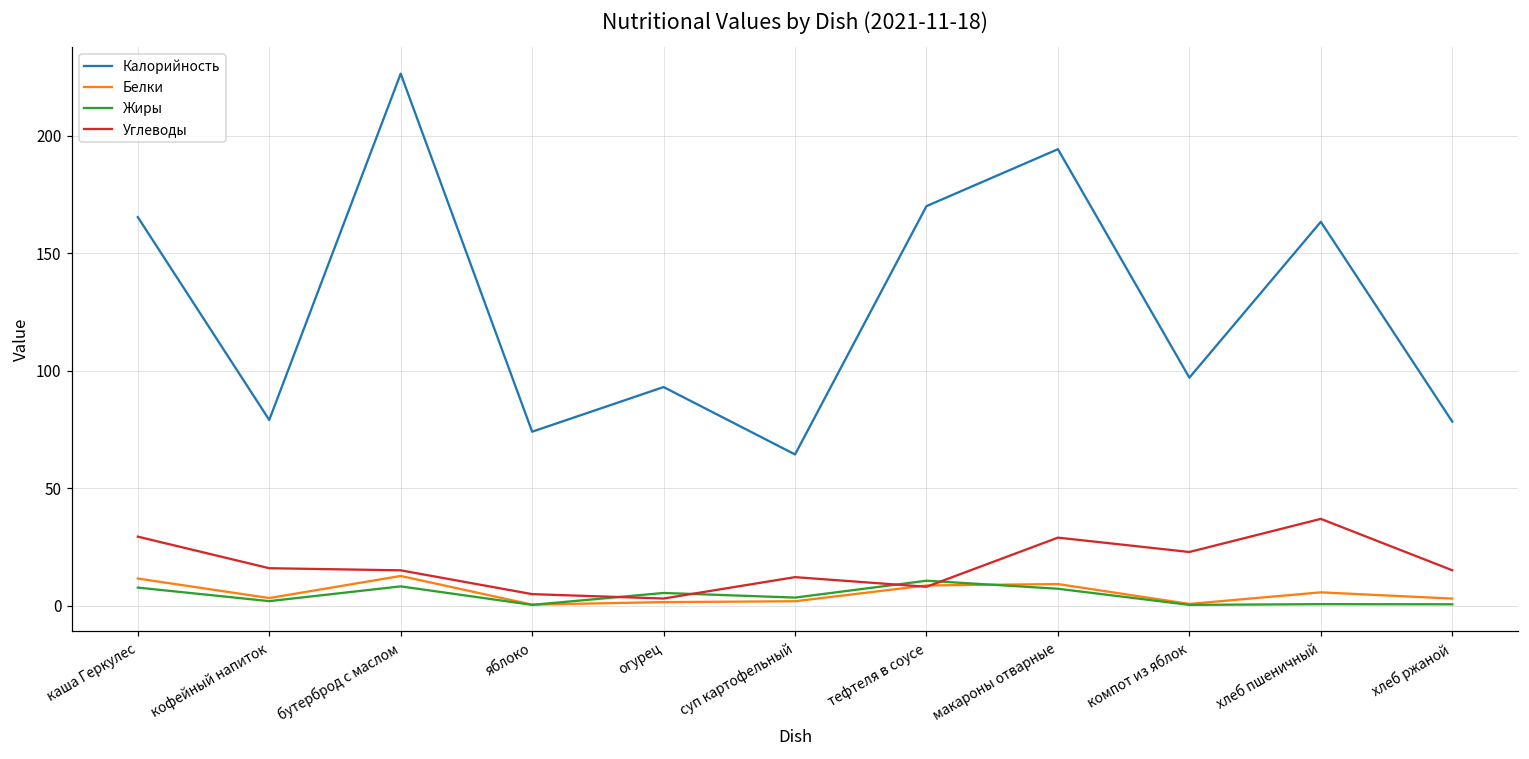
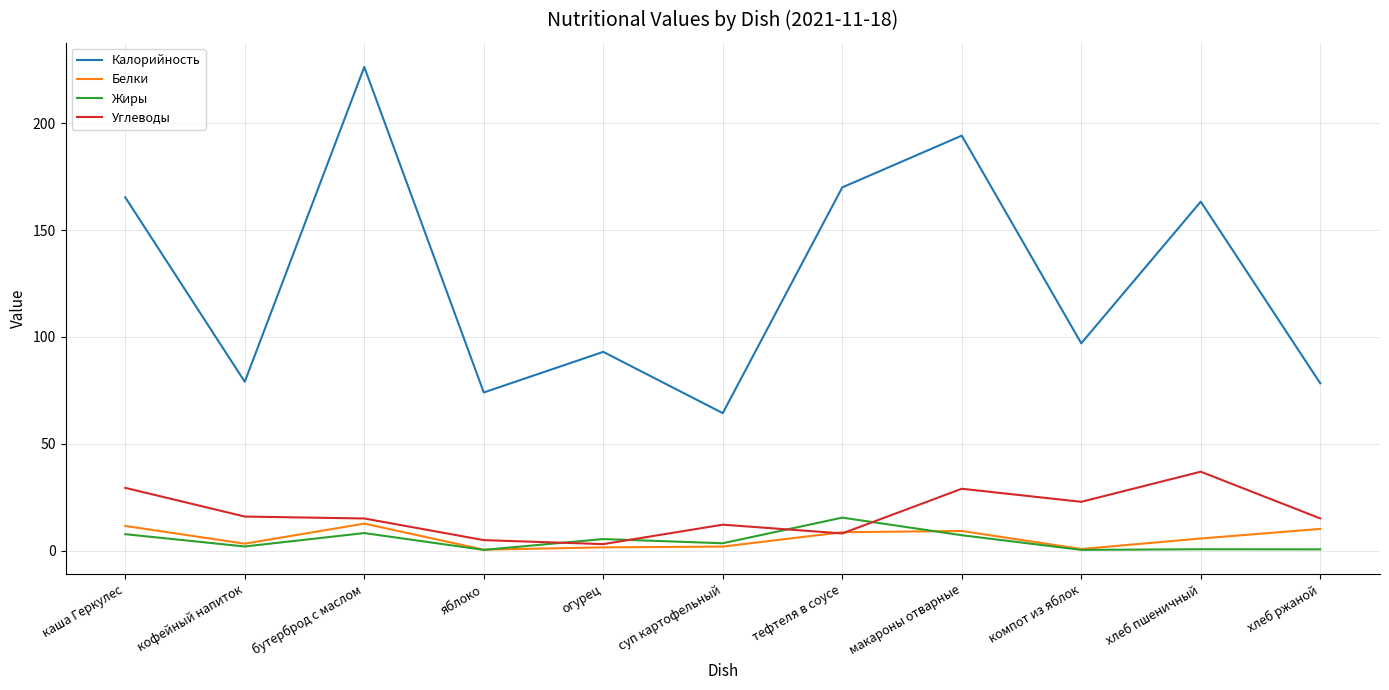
  {
    "Калорийность": {
      "каша Геркулес": 165,
      "кофейный напиток": 79,
      "бутерброд с маслом": 226,
      "яблоко": 74,
      "огурец": 93,
      "суп картофельный": 64,
      "тефтеля в соусе": 170,
      "макароны отварные": 194,
      "компот из яблок": 97,
      "хлеб пшеничный": 163,
      "хлеб ржаной": 78
    },
    "Белки": {
      "каша Геркулес": 12,
      "кофейный напиток": 3,
      "бутерброд с маслом": 13,
      "огурец": 1,
      "суп картофельный": 2,
      "макароны отварные": 9,
      "хлеб пшеничный": 6,
-     "хлеб ржаной": 3
+     "хлеб ржаной": 10
    },
    "Жиры": {
      "каша Геркулес": 8,
      "кофейный напиток": 2,
      "бутерброд с маслом": 8,
      "огурец": 5,
      "суп картофельный": 3,
-     "тефтеля в соусе": 11,
+     "тефтеля в соусе": 15,
      "макароны отварные": 7,
      "хлеб пшеничный": 1,
      "хлеб ржаной": 1
    },
    "Углеводы": {
      "каша Геркулес": 29,
      "кофейный напиток": 16,
      "бутерброд с маслом": 15,
      "яблоко": 5,
      "огурец": 3,
      "суп картофельный": 12,
      "макароны отварные": 29,
      "компот из яблок": 23,
      "хлеб пшеничный": 37,
      "хлеб ржаной": 15
    }
  }
